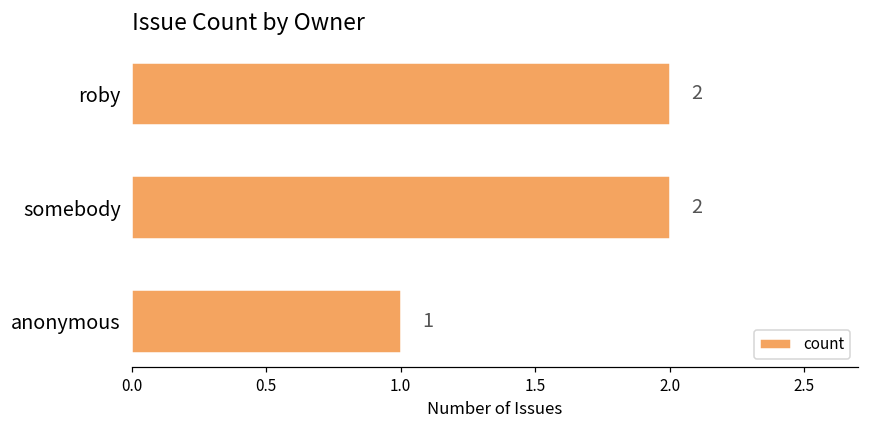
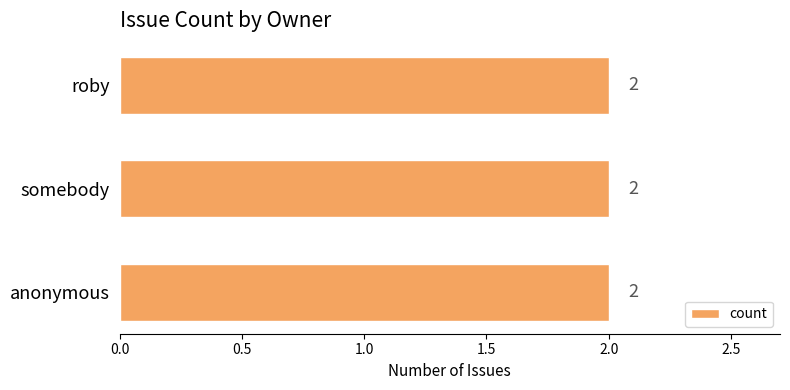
  {
    "roby": 2,
    "somebody": 2,
-   "anonymous": 1
+   "anonymous": 2
  }
